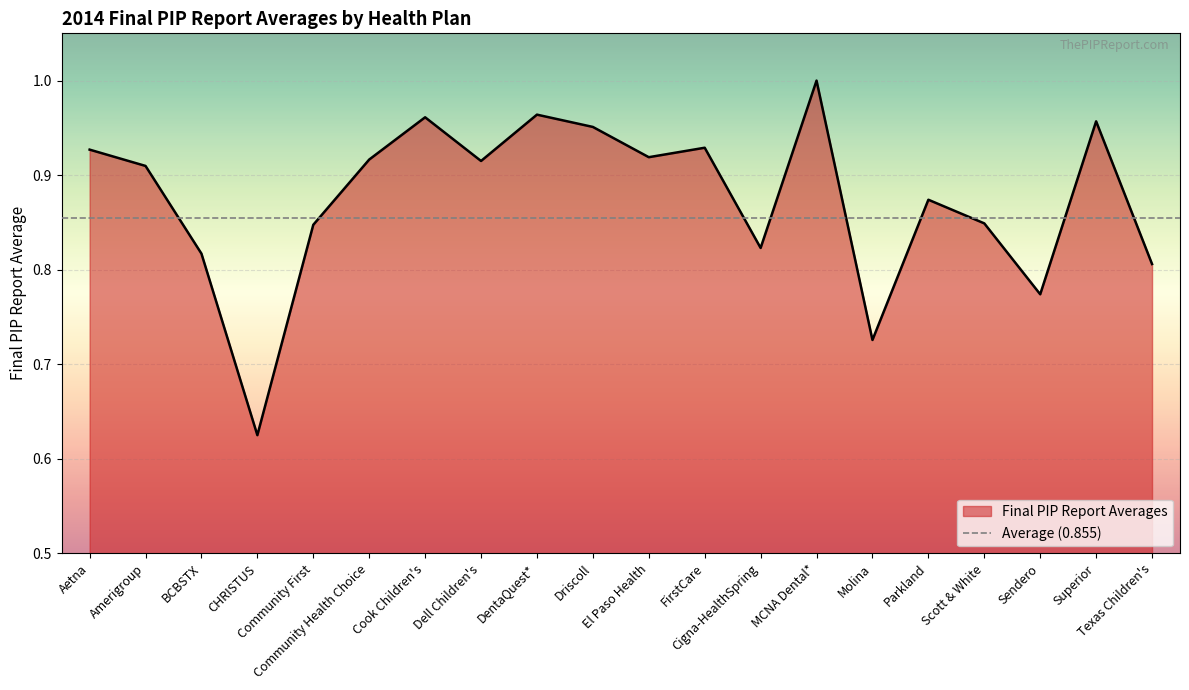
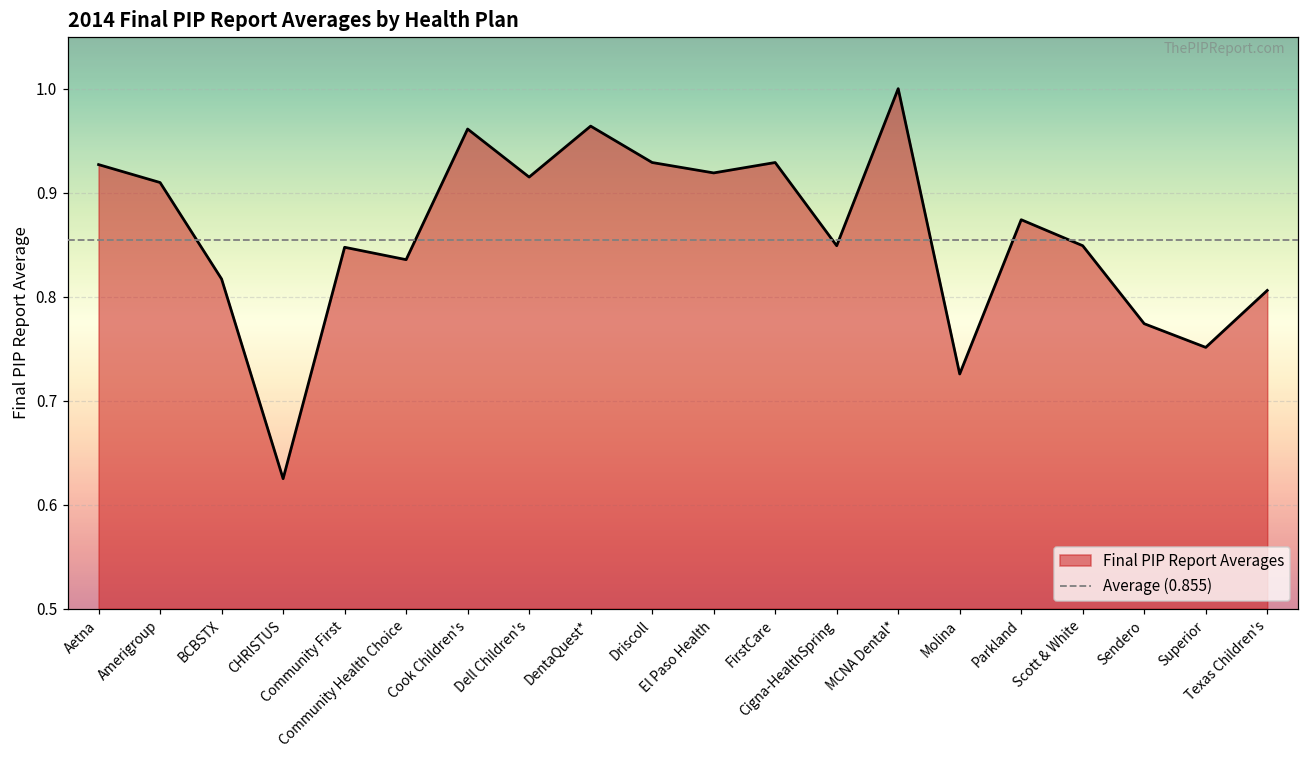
  {
    "Aetna": 0.93,
    "Amerigroup": 0.91,
    "BCBSTX": 0.82,
    "CHRISTUS": 0.63,
    "Community First": 0.85,
-   "Community Health Choice": 0.92,
+   "Community Health Choice": 0.84,
    "Cook Children's": 0.96,
    "Dell Children's": 0.92,
    "DentaQuest*": 0.96,
-   "Driscoll": 0.95,
+   "Driscoll": 0.93,
    "El Paso Health": 0.92,
    "FirstCare": 0.93,
-   "Cigna-HealthSpring": 0.82,
+   "Cigna-HealthSpring": 0.85,
    "MCNA Dental*": 1.00,
    "Molina": 0.73,
    "Parkland": 0.87,
    "Scott & White": 0.85,
    "Sendero": 0.77,
-   "Superior": 0.96,
+   "Superior": 0.75,
    "Texas Children's": 0.81
  }
